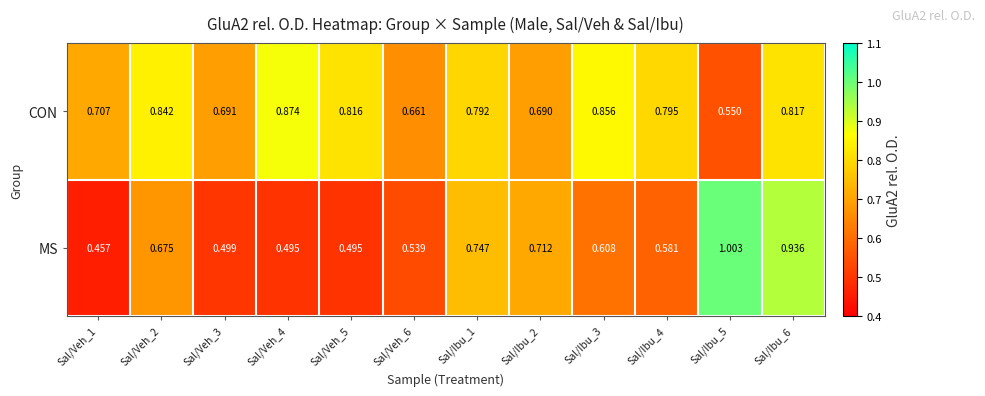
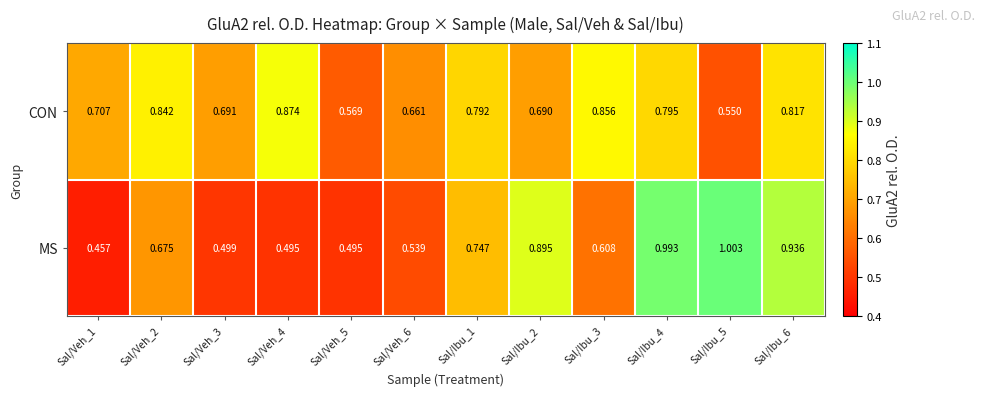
  {
    "CON": {
      "Sal/Veh_1": 0.707,
      "Sal/Veh_2": 0.842,
      "Sal/Veh_3": 0.691,
      "Sal/Veh_4": 0.874,
-     "Sal/Veh_5": 0.816,
+     "Sal/Veh_5": 0.569,
      "Sal/Veh_6": 0.661,
      "Sal/Ibu_1": 0.792,
      "Sal/Ibu_2": 0.690,
      "Sal/Ibu_3": 0.856,
      "Sal/Ibu_4": 0.795,
      "Sal/Ibu_5": 0.550,
      "Sal/Ibu_6": 0.817
    },
    "MS": {
      "Sal/Veh_1": 0.457,
      "Sal/Veh_2": 0.675,
      "Sal/Veh_3": 0.499,
      "Sal/Veh_4": 0.495,
      "Sal/Veh_5": 0.495,
      "Sal/Veh_6": 0.539,
      "Sal/Ibu_1": 0.747,
-     "Sal/Ibu_2": 0.712,
+     "Sal/Ibu_2": 0.895,
      "Sal/Ibu_3": 0.608,
-     "Sal/Ibu_4": 0.581,
+     "Sal/Ibu_4": 0.993,
      "Sal/Ibu_5": 1.003,
      "Sal/Ibu_6": 0.936
    }
  }
